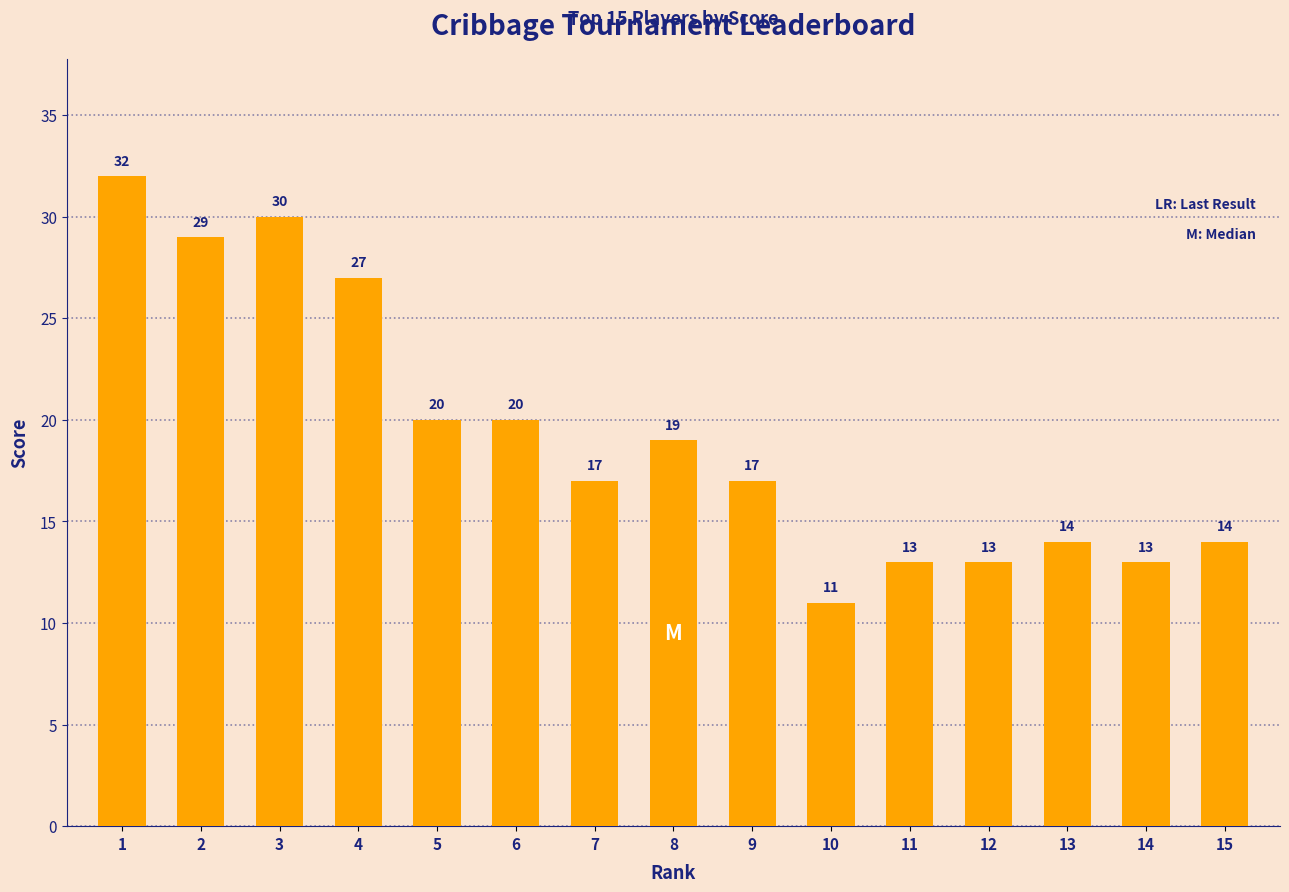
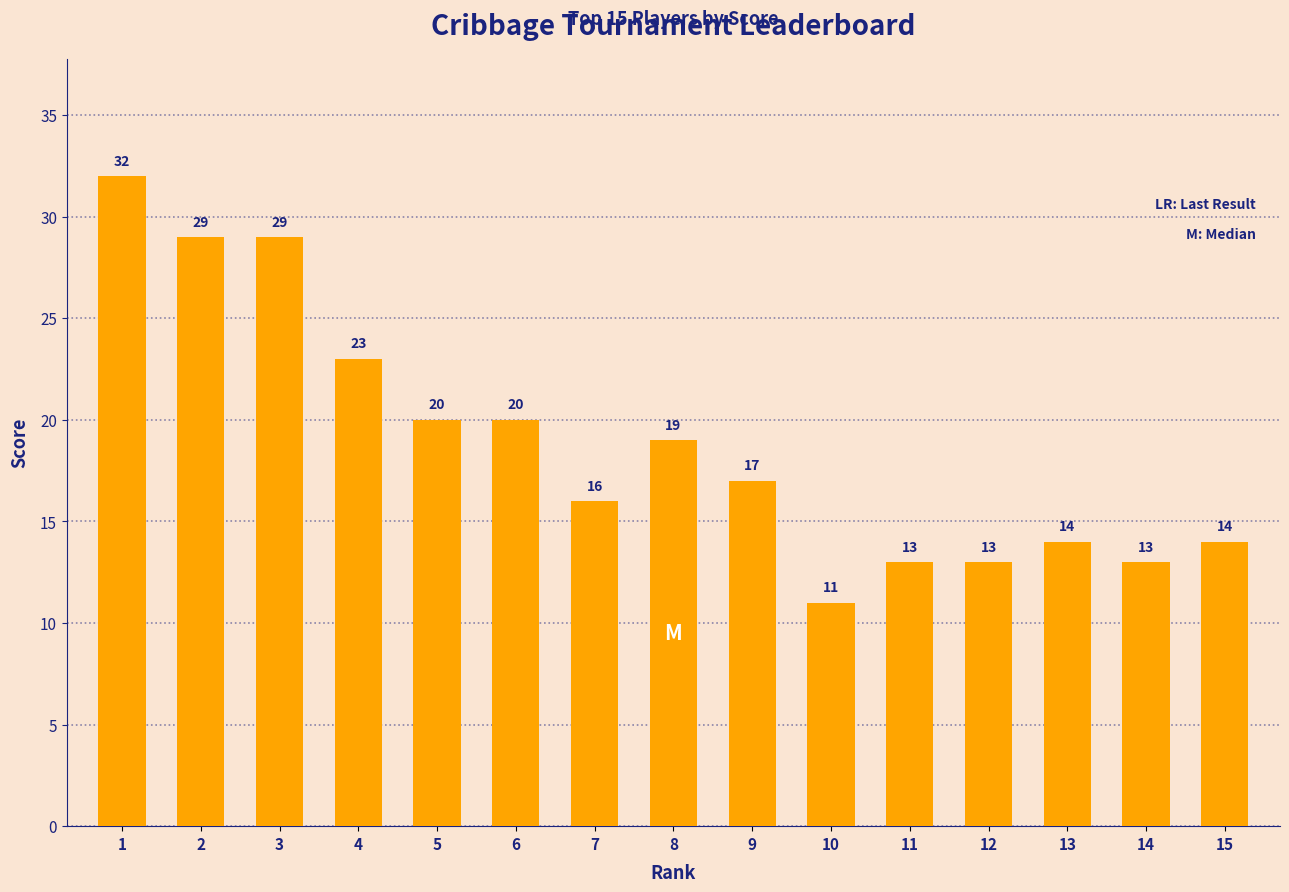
  {
    "1": 32,
    "2": 29,
-   "3": 30,
-   "4": 27,
+   "3": 29,
+   "4": 23,
    "5": 20,
    "6": 20,
-   "7": 17,
+   "7": 16,
    "8": 19,
    "9": 17,
    "10": 11,
    "11": 13,
    "12": 13,
    "13": 14,
    "14": 13,
    "15": 14
  }
